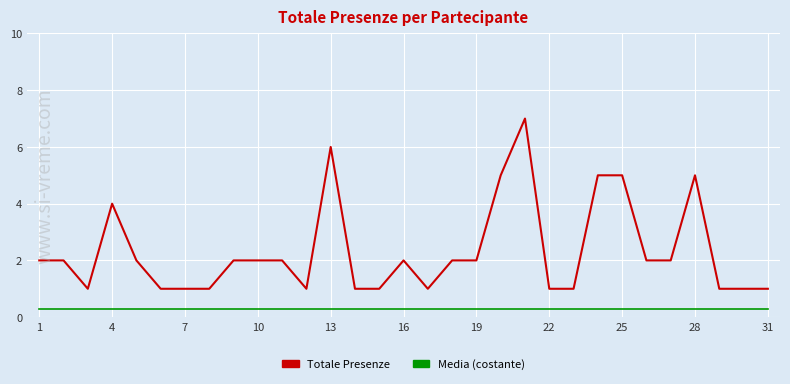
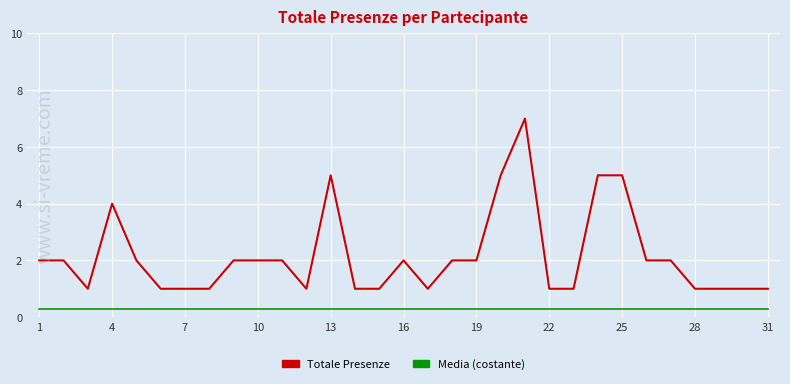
  {
    "Totale Presenze": {
      "1": 2,
      "4": 4,
      "7": 1,
      "10": 2,
-     "13": 6,
+     "13": 5,
      "16": 2,
      "19": 2,
      "22": 1,
      "25": 5,
-     "28": 5,
+     "28": 1,
      "31": 1
    },
    "Media (costante)": {
      "1": 0.3,
      "4": 0.3,
      "7": 0.3,
      "10": 0.3,
      "13": 0.3,
      "16": 0.3,
      "19": 0.3,
      "22": 0.3,
      "25": 0.3,
      "28": 0.3,
      "31": 0.3
    }
  }
